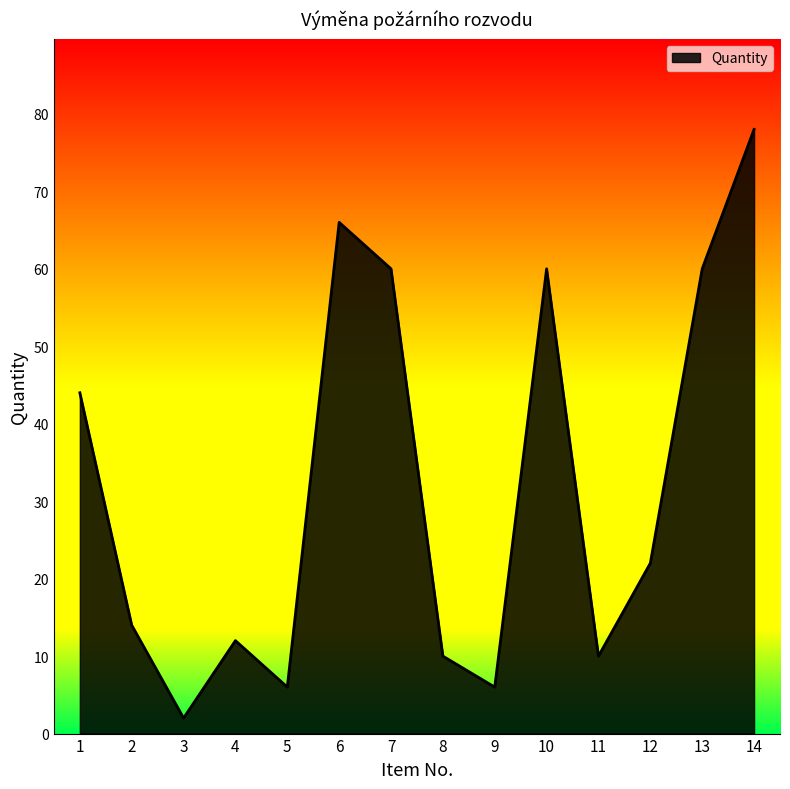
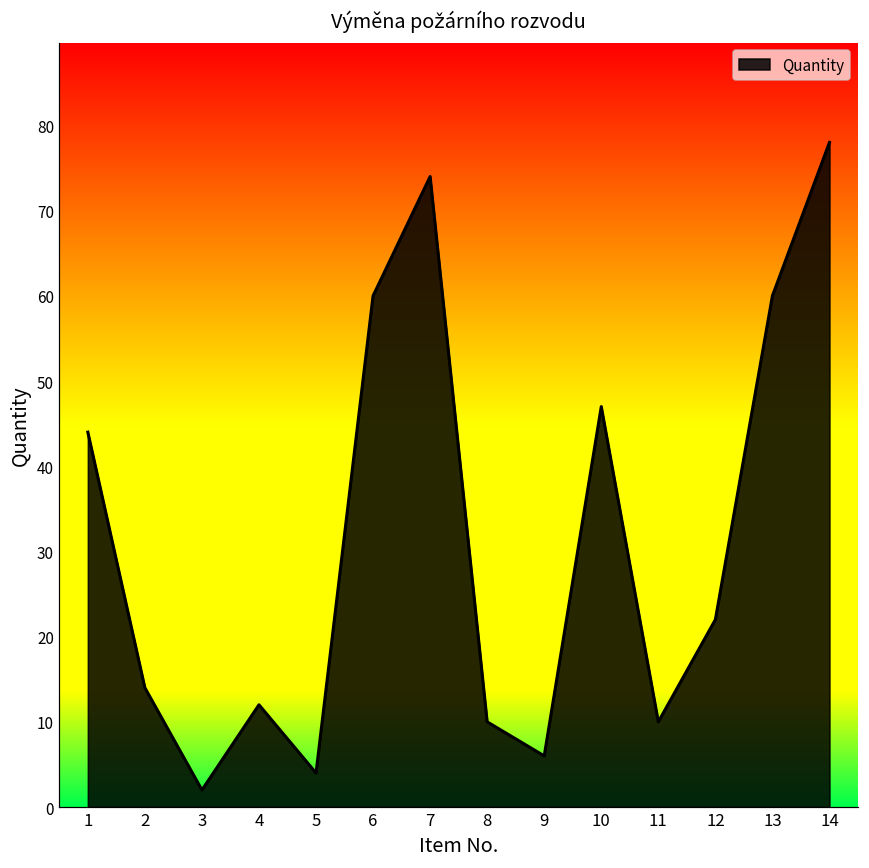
  {
    "1": 44,
    "2": 14,
    "3": 2,
    "4": 12,
-   "5": 6,
-   "6": 66,
-   "7": 60,
+   "5": 4,
+   "6": 60,
+   "7": 74,
    "8": 10,
    "9": 6,
-   "10": 60,
+   "10": 47,
    "11": 10,
    "12": 22,
    "13": 60,
    "14": 78
  }
